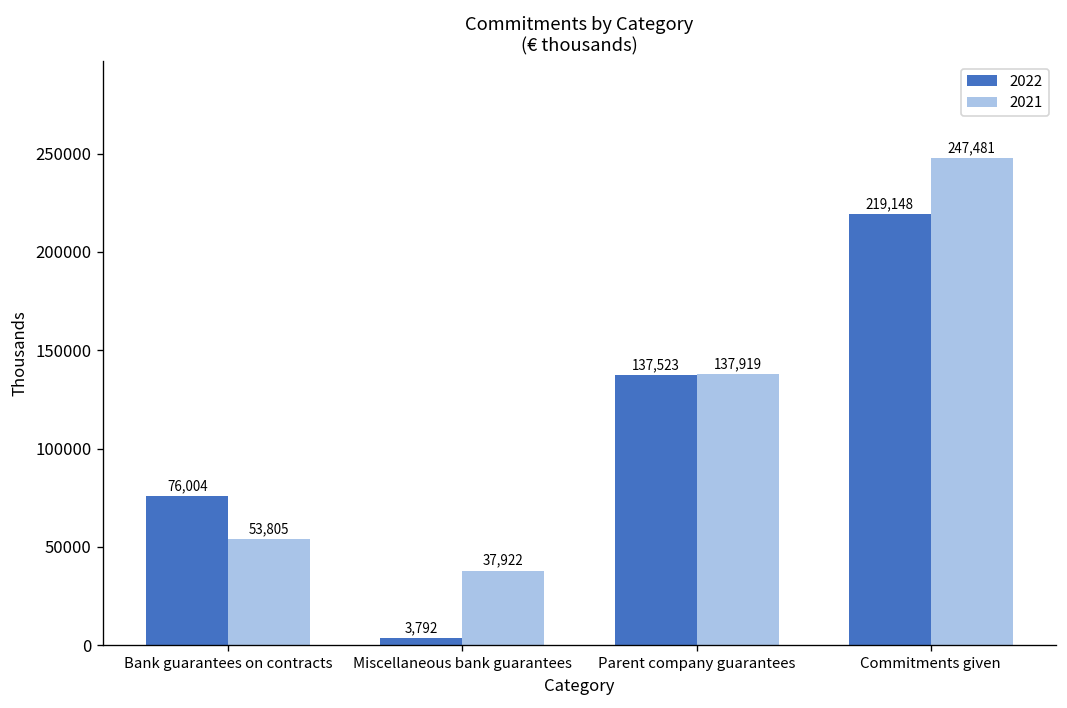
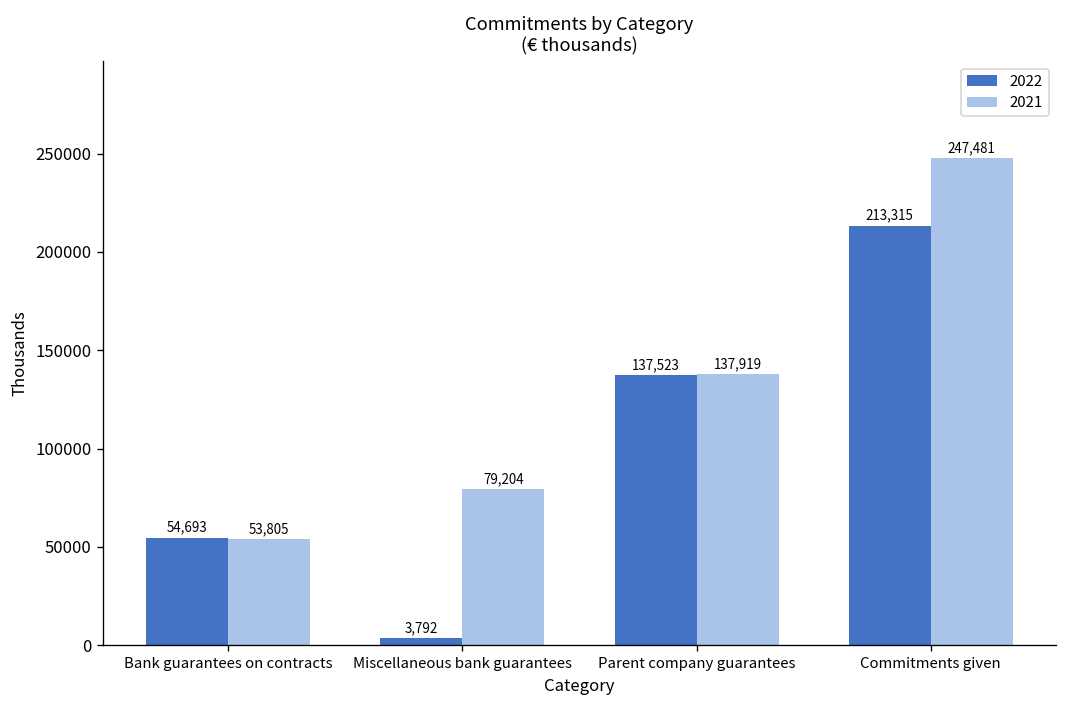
  {
    "2022": {
-     "Bank guarantees on contracts": "76,004",
+     "Bank guarantees on contracts": "54,693",
      "Miscellaneous bank guarantees": "3,792",
      "Parent company guarantees": "137,523",
-     "Commitments given": "219,148"
+     "Commitments given": "213,315"
    },
    "2021": {
      "Bank guarantees on contracts": "53,805",
-     "Miscellaneous bank guarantees": "37,922",
+     "Miscellaneous bank guarantees": "79,204",
      "Parent company guarantees": "137,919",
      "Commitments given": "247,481"
    }
  }
